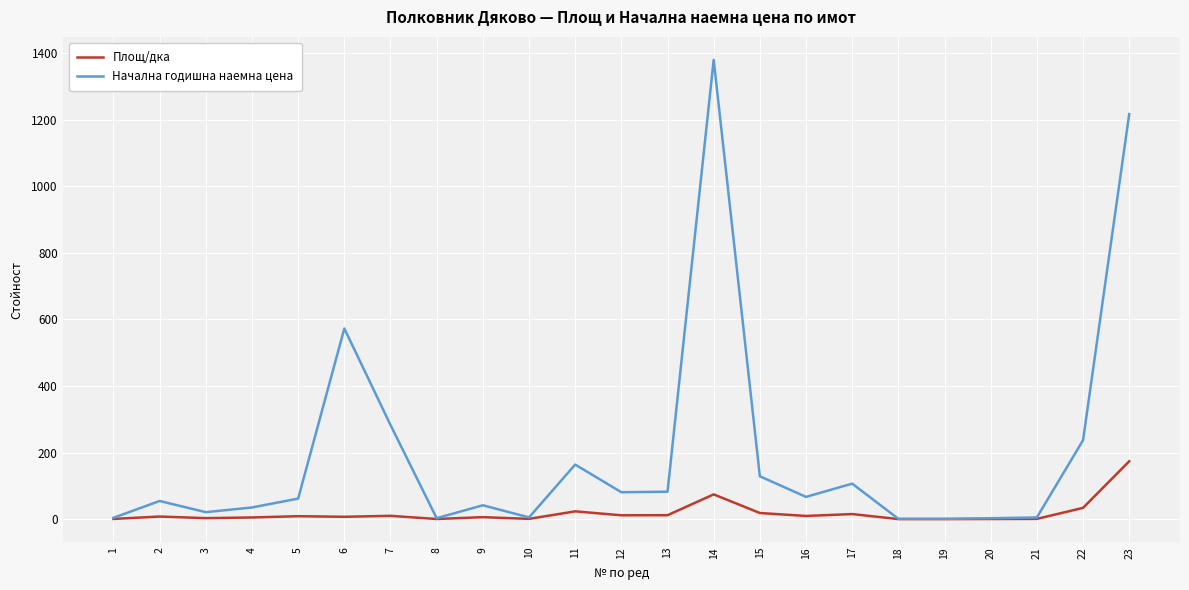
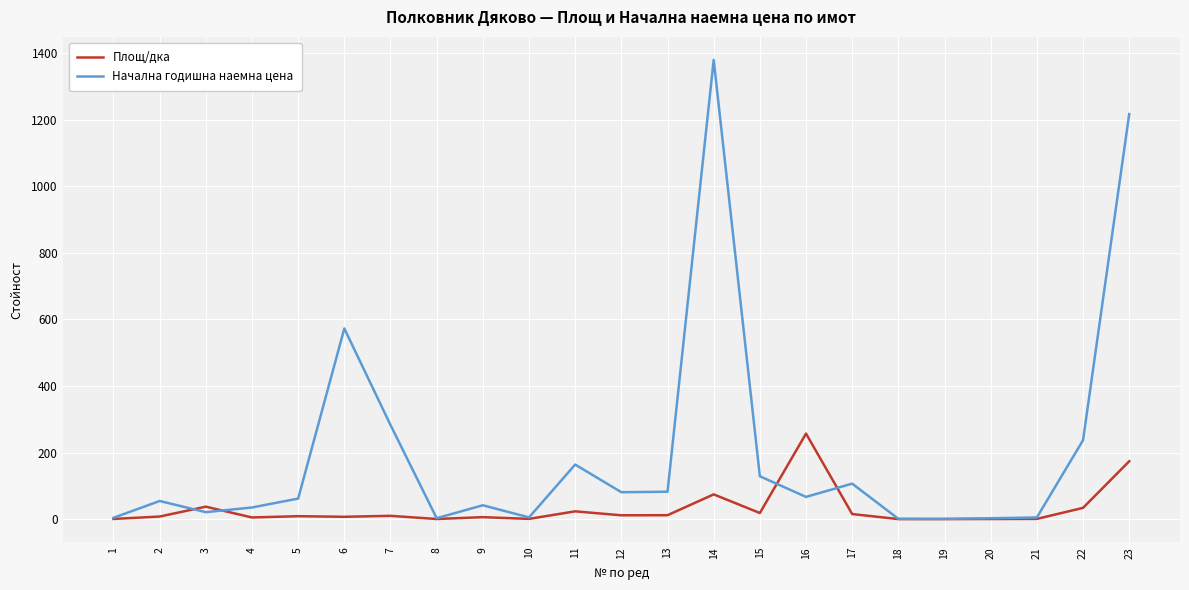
  {
    "Площ/дка": {
      "2": 10,
-     "3": 0,
+     "3": 40,
      "4": 10,
      "5": 10,
      "6": 10,
      "7": 10,
      "9": 10,
      "11": 20,
      "12": 10,
      "13": 10,
      "14": 70,
      "15": 20,
-     "16": 10,
+     "16": 260,
      "17": 20,
      "22": 30,
      "23": 170
    },
    "Начална годишна наемна цена": {
      "2": 50,
      "3": 20,
      "4": 40,
      "5": 60,
      "6": 570,
      "7": 280,
      "9": 40,
      "11": 160,
      "12": 80,
      "13": 80,
      "14": 1380,
      "15": 130,
      "16": 70,
      "17": 110,
      "22": 240,
      "23": 1220
    }
  }
